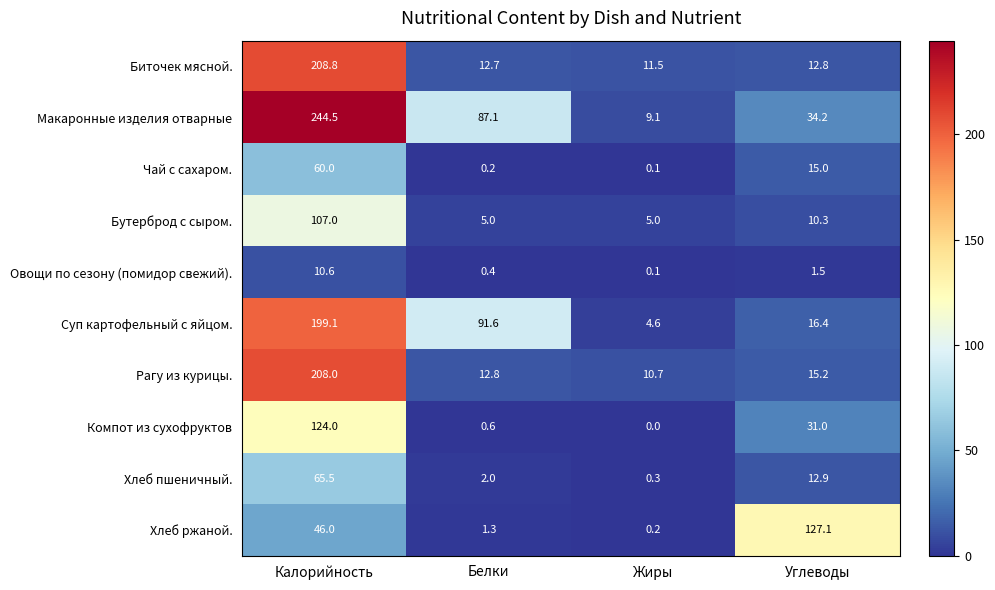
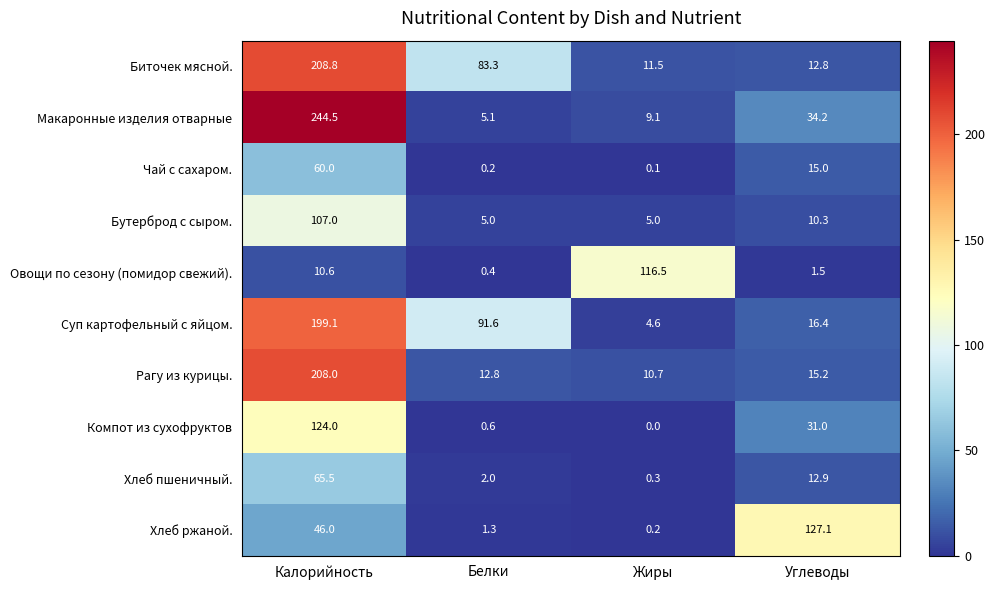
  {
    "Биточек мясной.": {
      "Калорийность": 208.8,
-     "Белки": 12.7,
+     "Белки": 83.3,
      "Жиры": 11.5,
      "Углеводы": 12.8
    },
    "Макаронные изделия отварные": {
      "Калорийность": 244.5,
-     "Белки": 87.1,
+     "Белки": 5.1,
      "Жиры": 9.1,
      "Углеводы": 34.2
    },
    "Чай с сахаром.": {
      "Калорийность": 60.0,
      "Белки": 0.2,
      "Жиры": 0.1,
      "Углеводы": 15.0
    },
    "Бутерброд с сыром.": {
      "Калорийность": 107.0,
      "Белки": 5.0,
      "Жиры": 5.0,
      "Углеводы": 10.3
    },
    "Овощи по сезону (помидор свежий).": {
      "Калорийность": 10.6,
      "Белки": 0.4,
-     "Жиры": 0.1,
+     "Жиры": 116.5,
      "Углеводы": 1.5
    },
    "Суп картофельный с яйцом.": {
      "Калорийность": 199.1,
      "Белки": 91.6,
      "Жиры": 4.6,
      "Углеводы": 16.4
    },
    "Рагу из курицы.": {
      "Калорийность": 208.0,
      "Белки": 12.8,
      "Жиры": 10.7,
      "Углеводы": 15.2
    },
    "Компот из сухофруктов": {
      "Калорийность": 124.0,
      "Белки": 0.6,
      "Жиры": 0.0,
      "Углеводы": 31.0
    },
    "Хлеб пшеничный.": {
      "Калорийность": 65.5,
      "Белки": 2.0,
      "Жиры": 0.3,
      "Углеводы": 12.9
    },
    "Хлеб ржаной.": {
      "Калорийность": 46.0,
      "Белки": 1.3,
      "Жиры": 0.2,
      "Углеводы": 127.1
    }
  }
